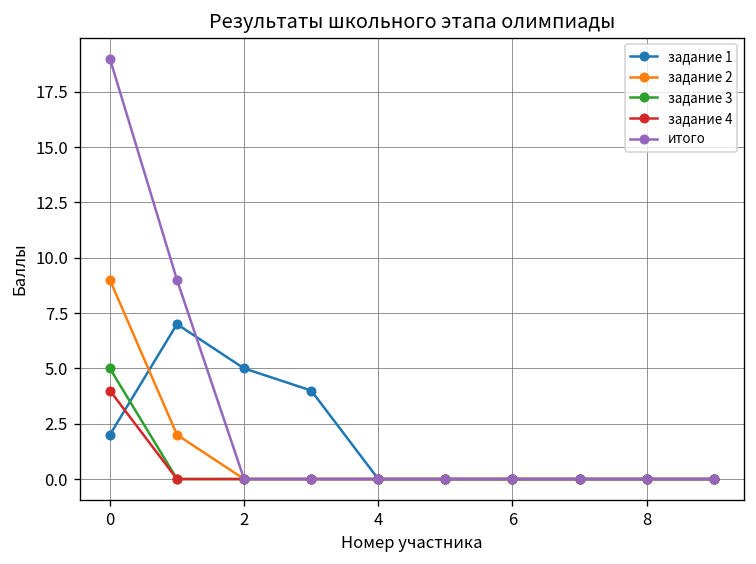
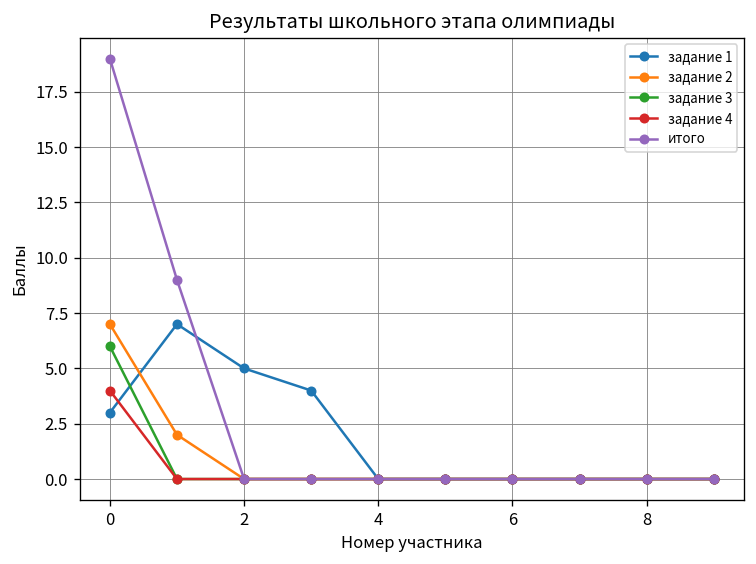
  {
    "задание 1": {
-     "0": 2,
+     "0": 3,
      "2": 5
    },
    "задание 2": {
-     "0": 9
+     "0": 7
    },
    "задание 3": {
-     "0": 5
+     "0": 6
    },
    "задание 4": {
      "0": 4
    },
    "итого": {
      "0": 19
    }
  }
